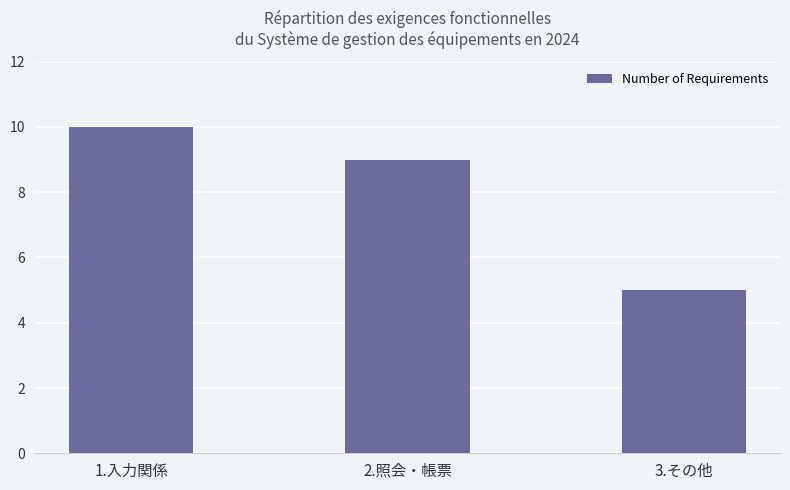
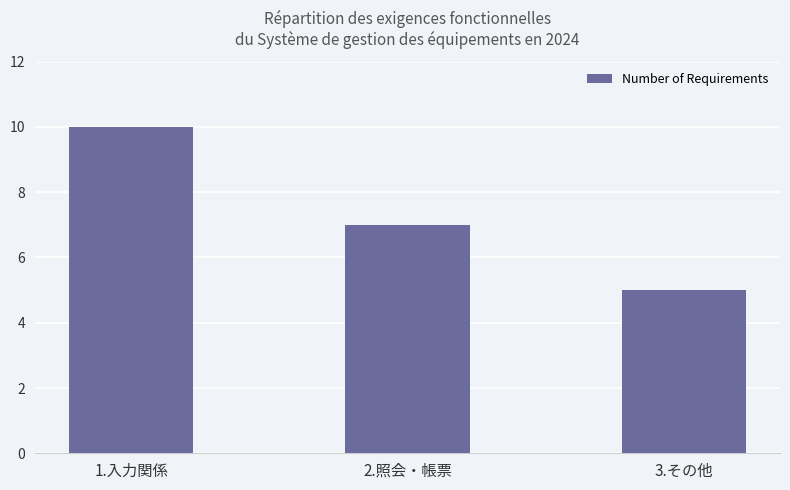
  {
    "1.入力関係": 10,
-   "2.照会・帳票": 9,
+   "2.照会・帳票": 7,
    "3.その他": 5
  }
